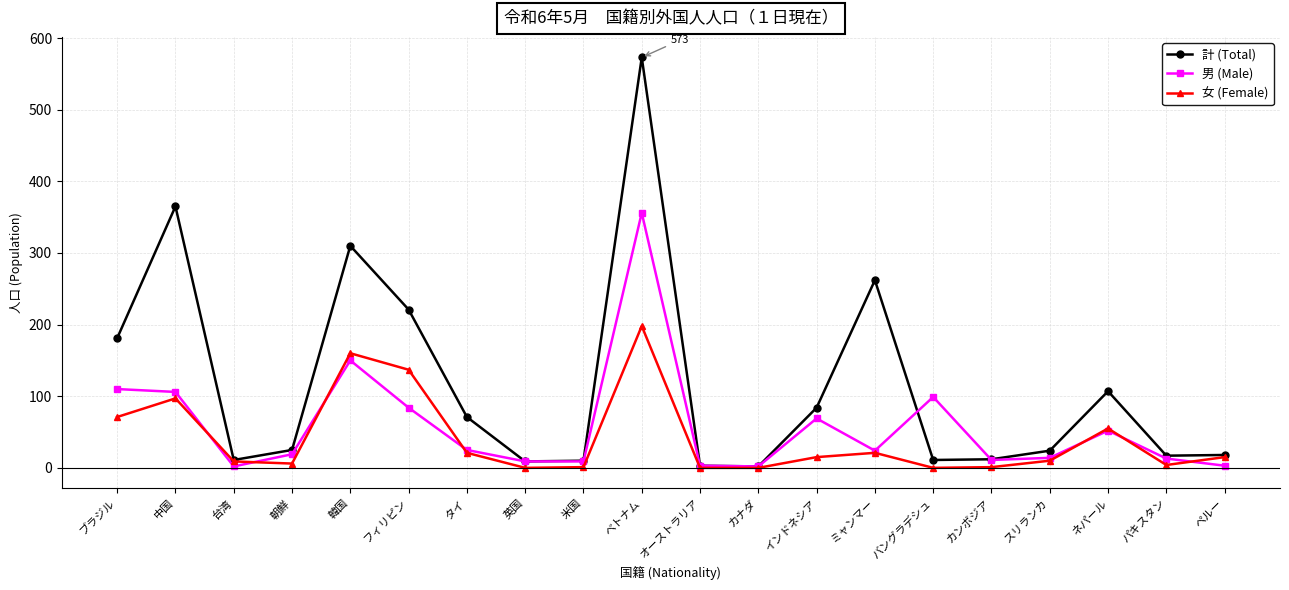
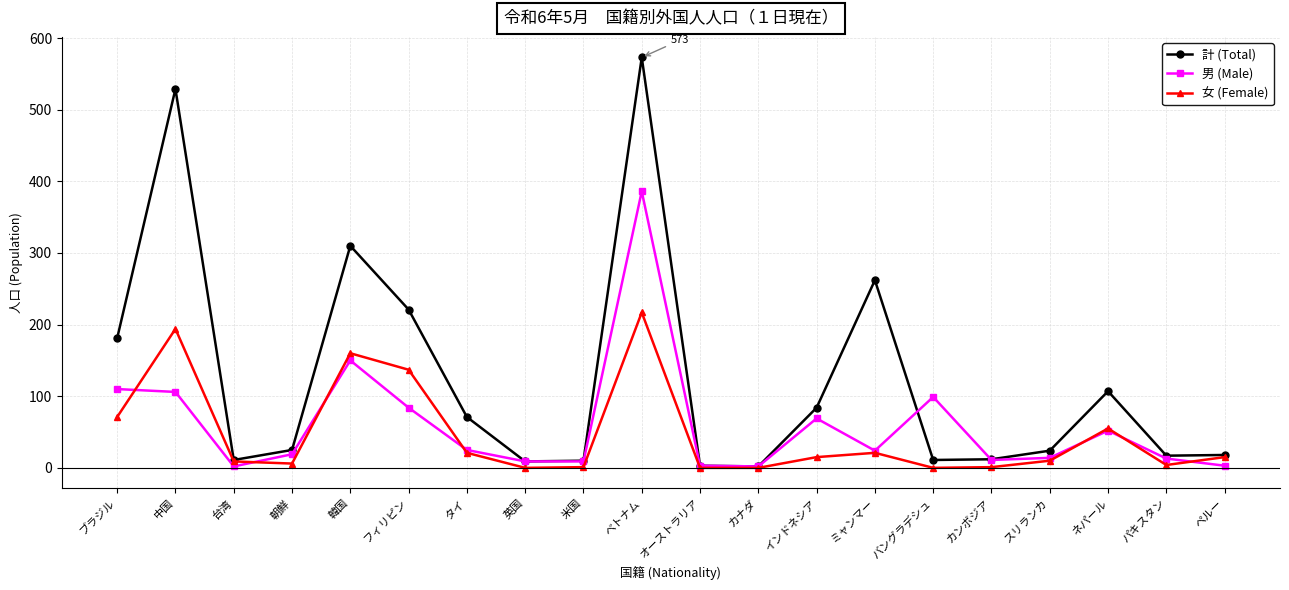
  {
    "計 (Total)": {
      "ブラジル": 180,
-     "中国": 370,
+     "中国": 530,
      "朝鮮": 30,
      "韓国": 310,
      "フィリピン": 220,
      "タイ": 70,
      "インドネシア": 80,
      "ミャンマー": 260,
      "バングラデシュ": 10,
      "スリランカ": 20,
      "ネパール": 110,
      "パキスタン": 20
    },
    "男 (Male)": {
      "ブラジル": 110,
      "中国": 110,
      "台湾": 0,
      "朝鮮": 20,
      "韓国": 150,
      "フィリピン": 80,
      "タイ": 30,
-     "ベトナム": 360,
+     "ベトナム": 390,
      "インドネシア": 70,
      "バングラデシュ": 100,
      "スリランカ": 10,
      "パキスタン": 10,
      "ペルー": 0
    },
    "女 (Female)": {
      "ブラジル": 70,
-     "中国": 100,
+     "中国": 190,
      "朝鮮": 10,
      "韓国": 160,
      "フィリピン": 140,
      "タイ": 20,
      "英国": 0,
      "米国": 0,
-     "ベトナム": 200,
+     "ベトナム": 220,
      "インドネシア": 20,
      "バングラデシュ": 0,
      "カンボジア": 0,
      "スリランカ": 10,
      "パキスタン": 0
    }
  }
